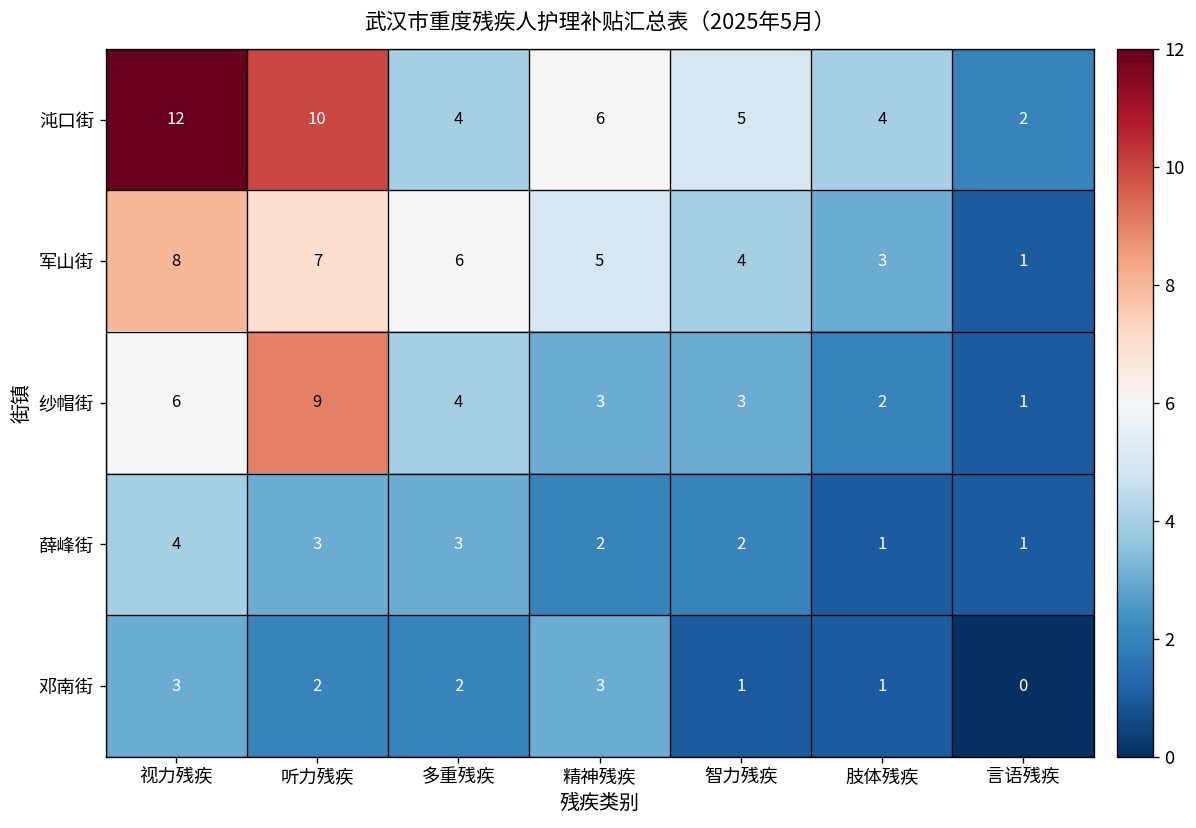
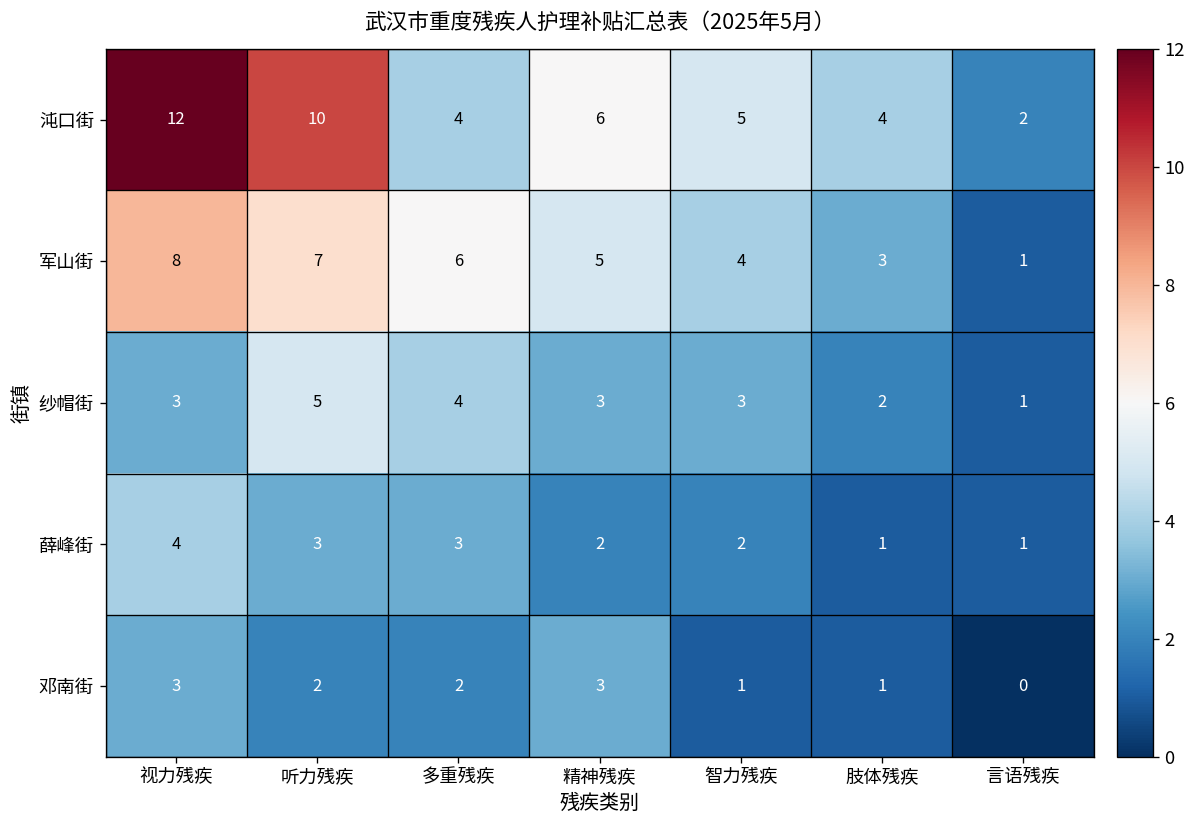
  {
    "沌口街": {
      "视力残疾": 12,
      "听力残疾": 10,
      "多重残疾": 4,
      "精神残疾": 6,
      "智力残疾": 5,
      "肢体残疾": 4,
      "言语残疾": 2
    },
    "军山街": {
      "视力残疾": 8,
      "听力残疾": 7,
      "多重残疾": 6,
      "精神残疾": 5,
      "智力残疾": 4,
      "肢体残疾": 3,
      "言语残疾": 1
    },
    "纱帽街": {
-     "视力残疾": 6,
-     "听力残疾": 9,
+     "视力残疾": 3,
+     "听力残疾": 5,
      "多重残疾": 4,
      "精神残疾": 3,
      "智力残疾": 3,
      "肢体残疾": 2,
      "言语残疾": 1
    },
    "薛峰街": {
      "视力残疾": 4,
      "听力残疾": 3,
      "多重残疾": 3,
      "精神残疾": 2,
      "智力残疾": 2,
      "肢体残疾": 1,
      "言语残疾": 1
    },
    "邓南街": {
      "视力残疾": 3,
      "听力残疾": 2,
      "多重残疾": 2,
      "精神残疾": 3,
      "智力残疾": 1,
      "肢体残疾": 1,
      "言语残疾": 0
    }
  }
